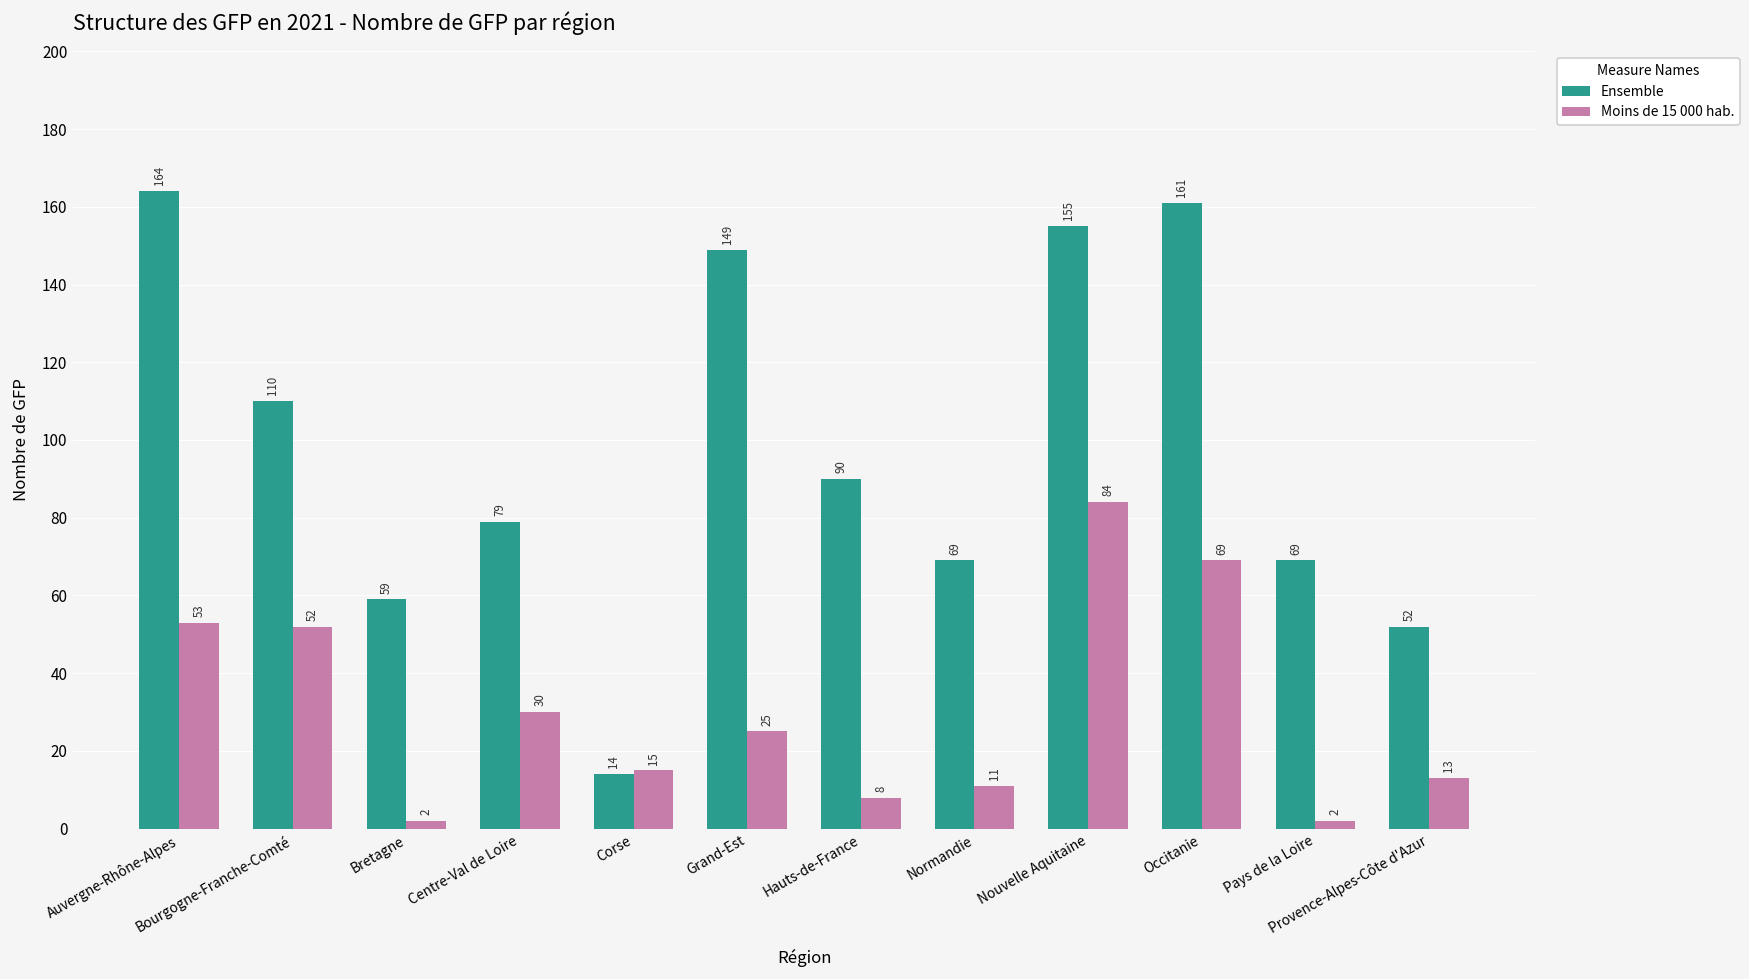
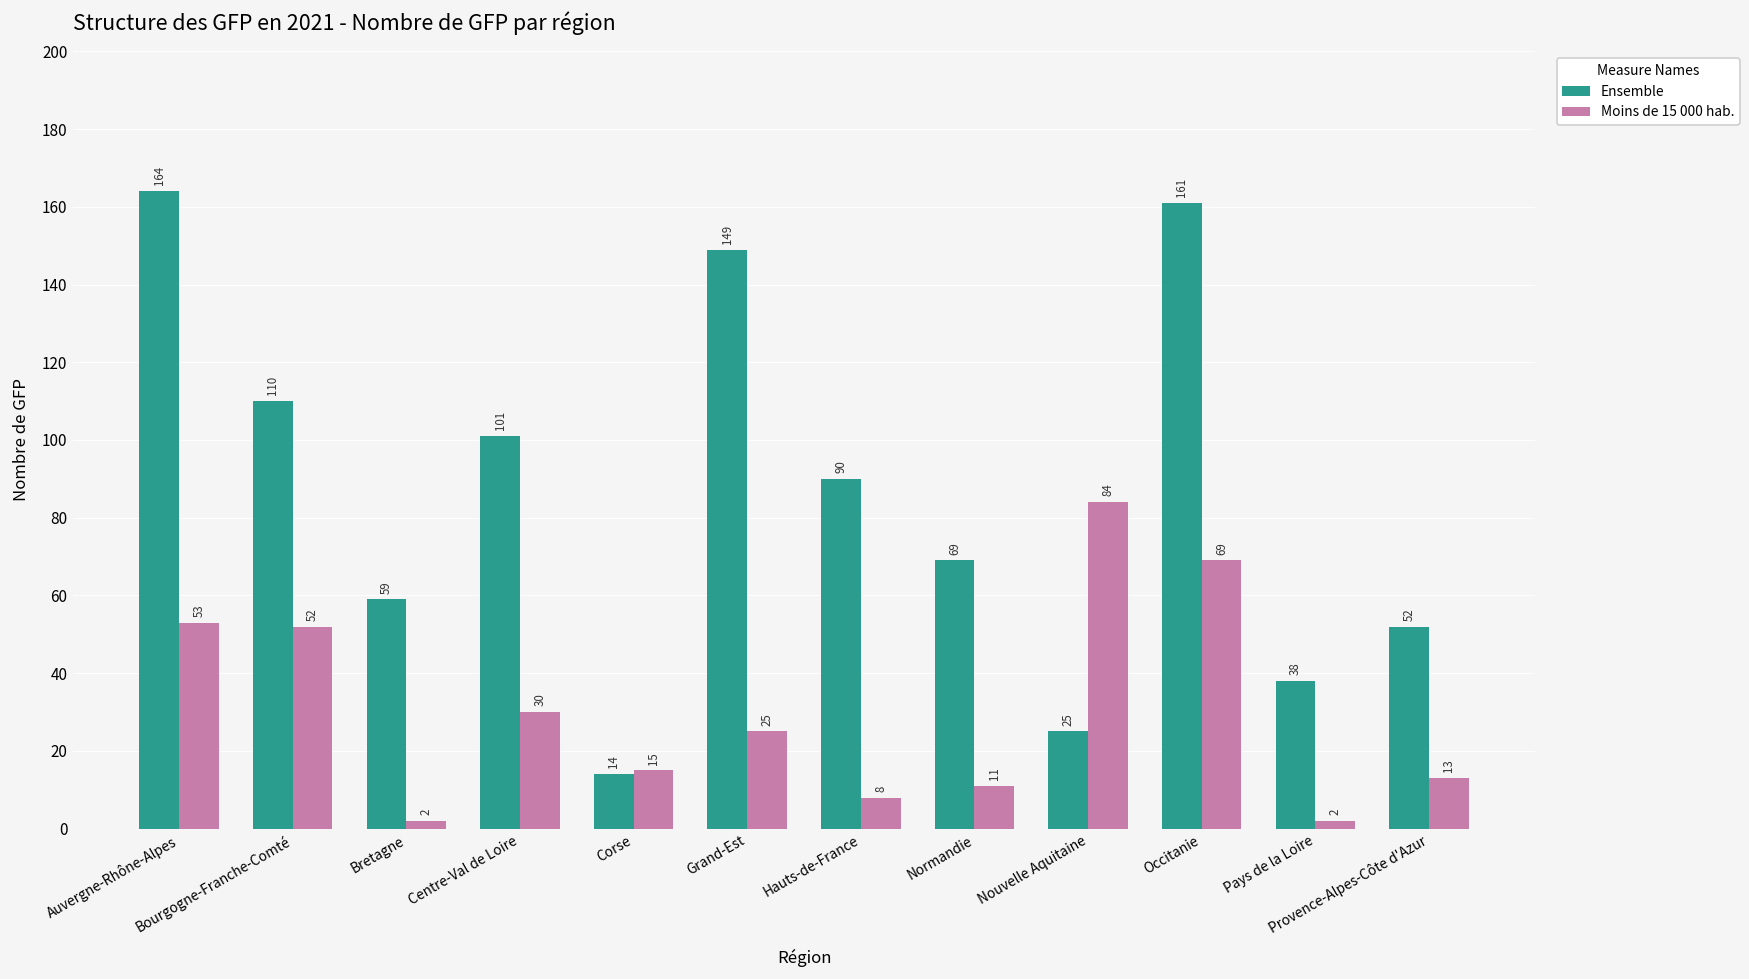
  {
    "Ensemble": {
      "Auvergne-Rhône-Alpes": 164,
      "Bourgogne-Franche-Comté": 110,
      "Bretagne": 59,
-     "Centre-Val de Loire": 79,
+     "Centre-Val de Loire": 101,
      "Corse": 14,
      "Grand-Est": 149,
      "Hauts-de-France": 90,
      "Normandie": 69,
-     "Nouvelle Aquitaine": 155,
+     "Nouvelle Aquitaine": 25,
      "Occitanie": 161,
-     "Pays de la Loire": 69,
+     "Pays de la Loire": 38,
      "Provence-Alpes-Côte d'Azur": 52
    },
    "Moins de 15 000 hab.": {
      "Auvergne-Rhône-Alpes": 53,
      "Bourgogne-Franche-Comté": 52,
      "Bretagne": 2,
      "Centre-Val de Loire": 30,
      "Corse": 15,
      "Grand-Est": 25,
      "Hauts-de-France": 8,
      "Normandie": 11,
      "Nouvelle Aquitaine": 84,
      "Occitanie": 69,
      "Pays de la Loire": 2,
      "Provence-Alpes-Côte d'Azur": 13
    }
  }
